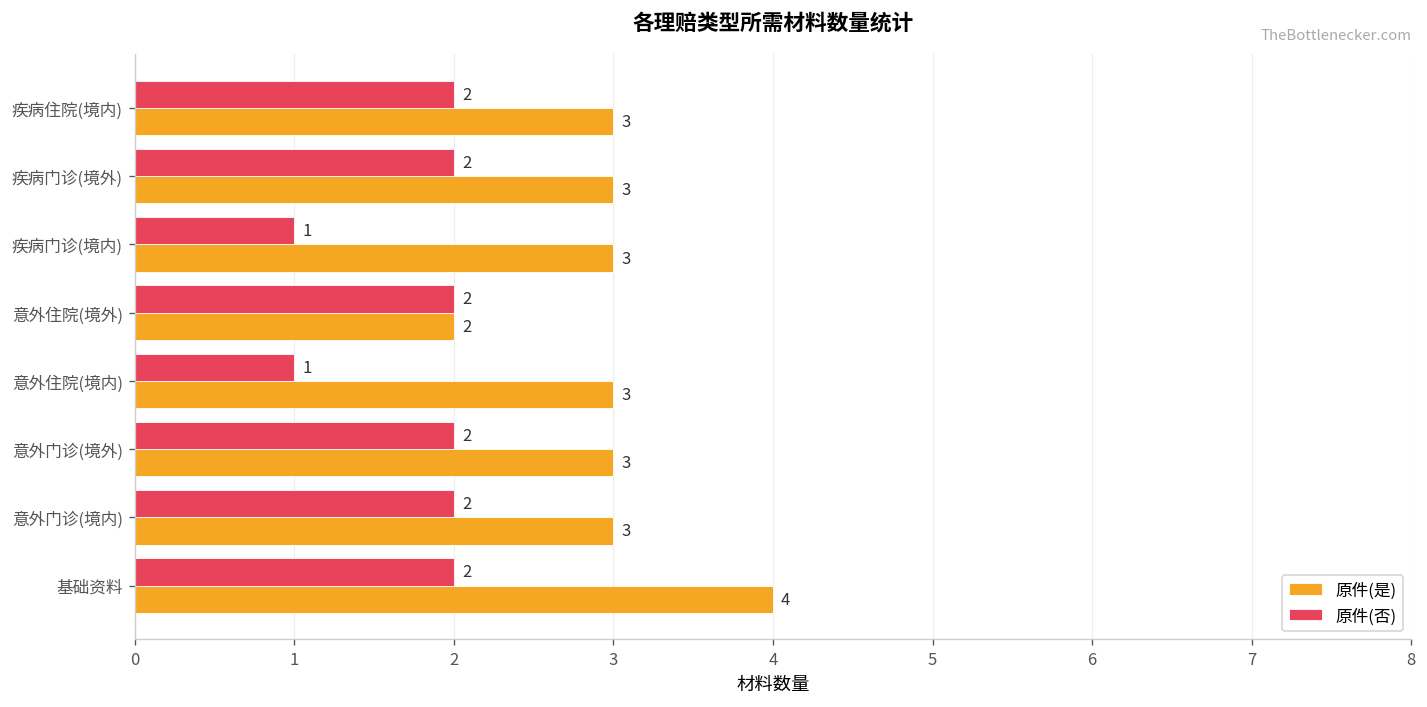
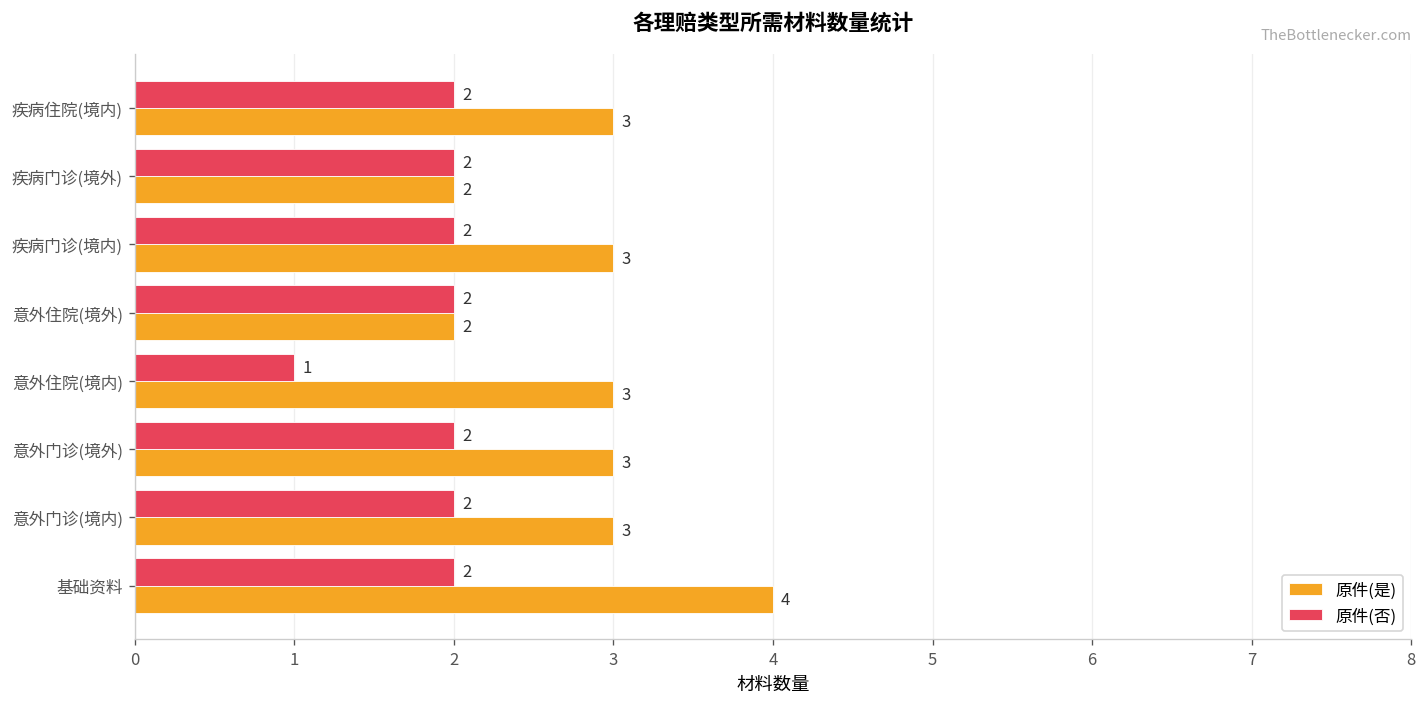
  {
    "原件(是)": {
      "疾病住院(境内)": 3,
-     "疾病门诊(境外)": 3,
+     "疾病门诊(境外)": 2,
      "疾病门诊(境内)": 3,
      "意外住院(境外)": 2,
      "意外住院(境内)": 3,
      "意外门诊(境外)": 3,
      "意外门诊(境内)": 3,
      "基础资料": 4
    },
    "原件(否)": {
      "疾病住院(境内)": 2,
      "疾病门诊(境外)": 2,
-     "疾病门诊(境内)": 1,
+     "疾病门诊(境内)": 2,
      "意外住院(境外)": 2,
      "意外住院(境内)": 1,
      "意外门诊(境外)": 2,
      "意外门诊(境内)": 2,
      "基础资料": 2
    }
  }
